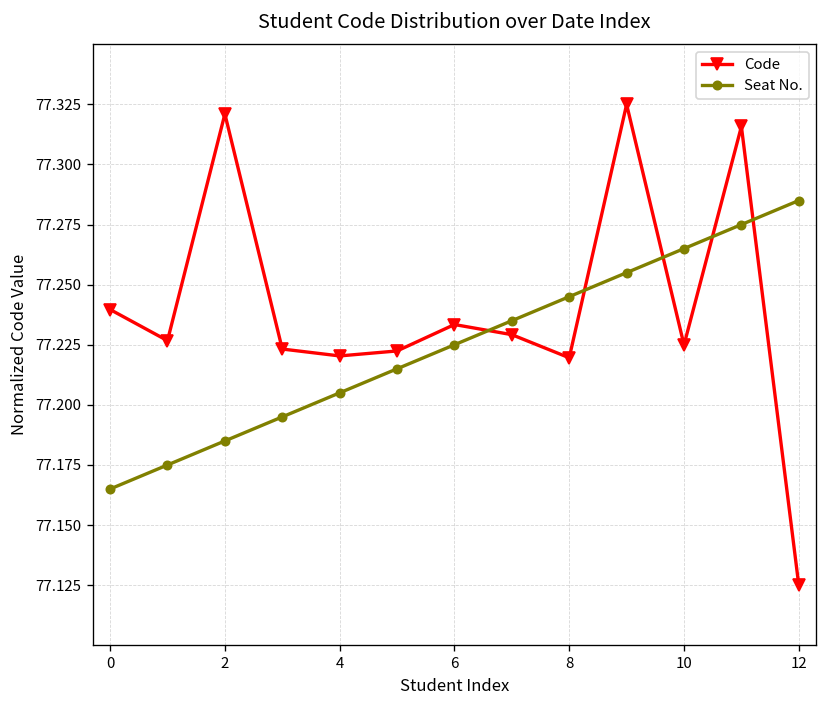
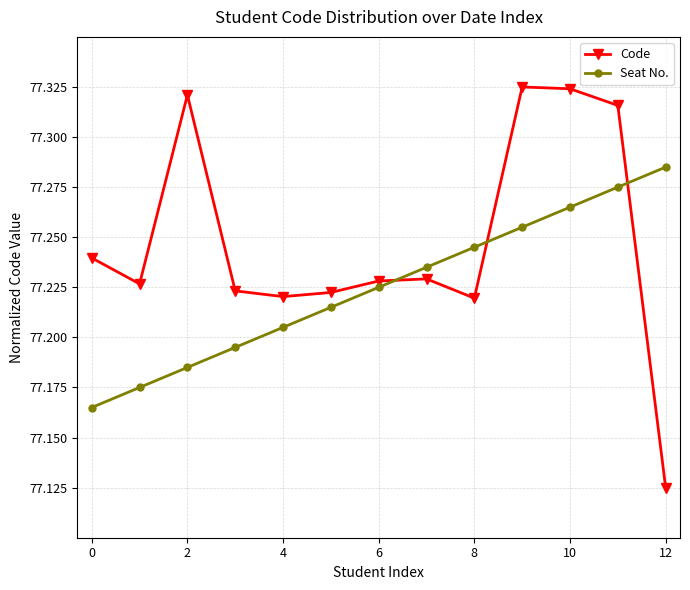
  {
    "Code": {
      "0": 77.240,
      "2": 77.321,
      "4": 77.220,
-     "6": 77.233,
+     "6": 77.228,
      "8": 77.220,
-     "10": 77.225,
+     "10": 77.324,
      "12": 77.125
    },
    "Seat No.": {
      "0": 77.165,
      "2": 77.185,
      "4": 77.205,
      "6": 77.225,
      "8": 77.245,
      "10": 77.265,
      "12": 77.285
    }
  }
